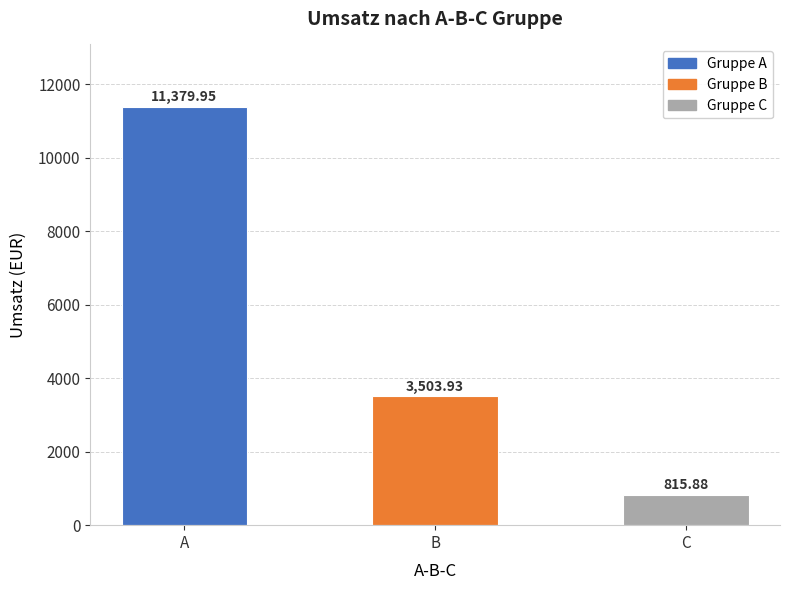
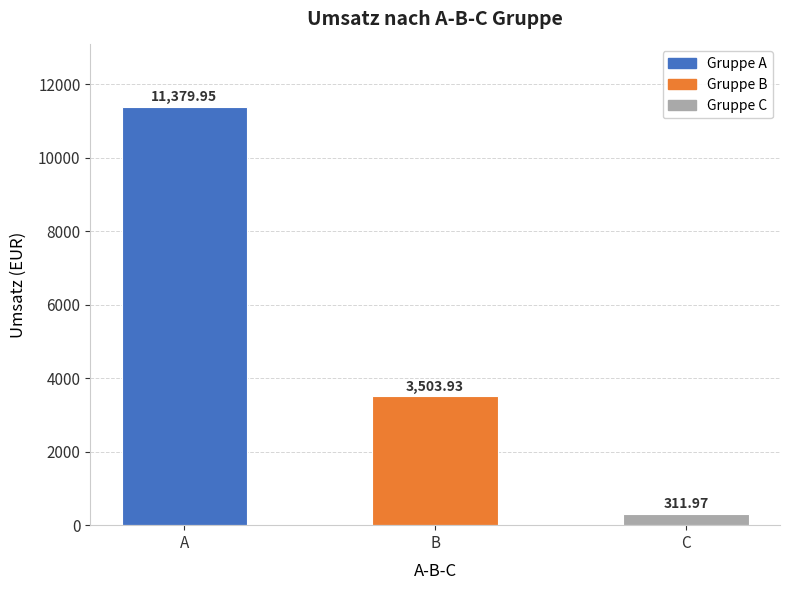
  {
    "A": "11,379.95",
    "B": "3,503.93",
-   "C": "815.88"
+   "C": "311.97"
  }
